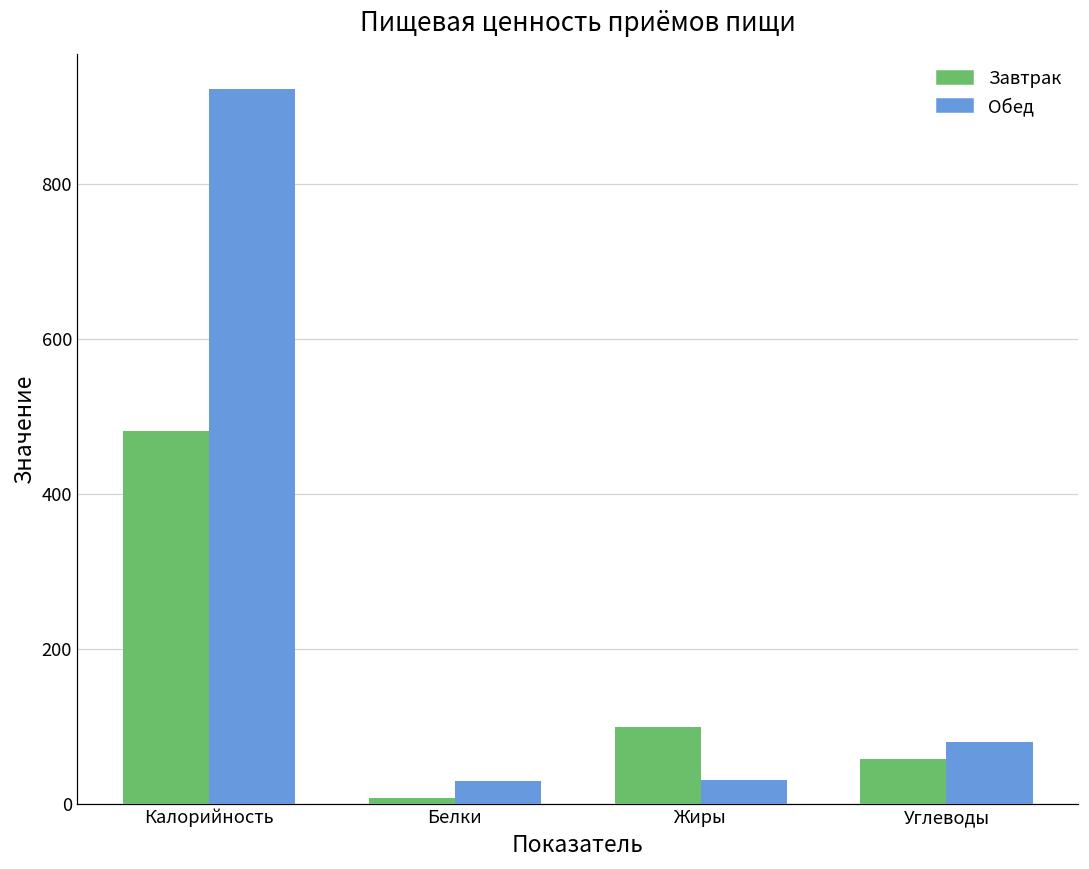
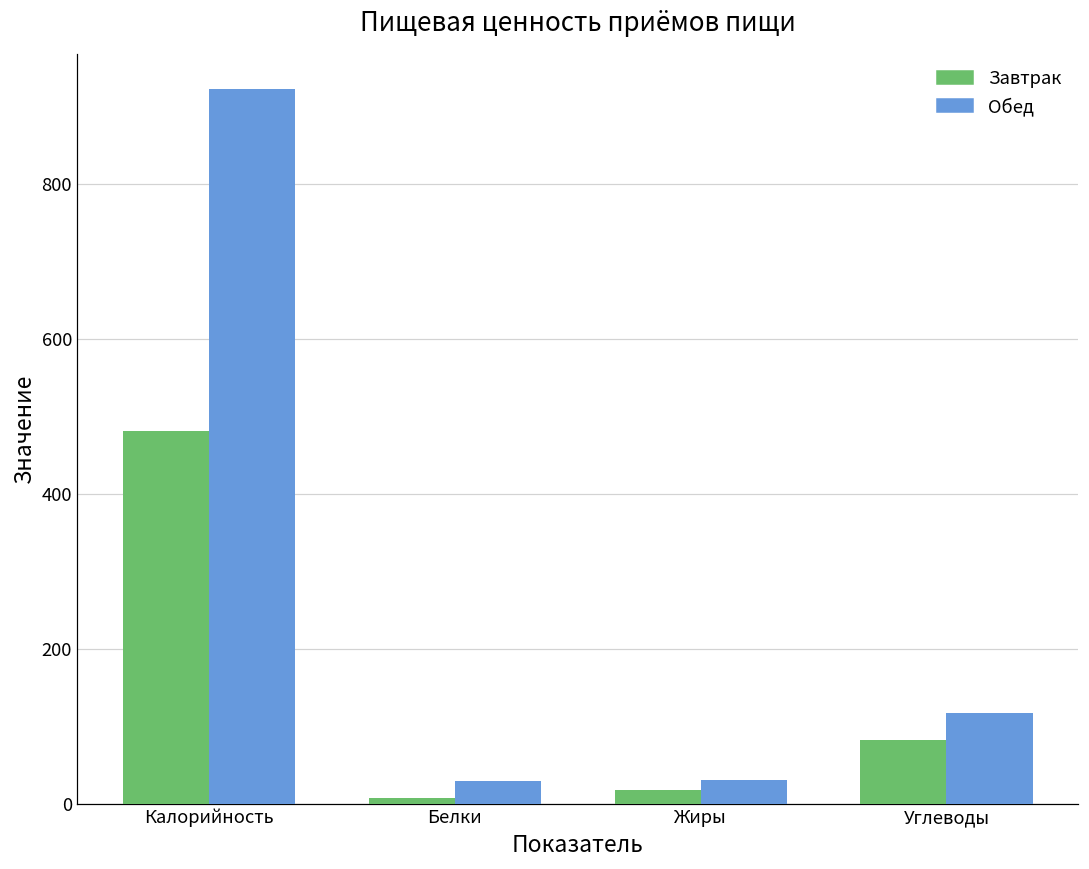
  {
    "Завтрак": {
      "Калорийность": 480,
      "Белки": 10,
-     "Жиры": 100,
-     "Углеводы": 60
+     "Жиры": 20,
+     "Углеводы": 80
    },
    "Обед": {
      "Калорийность": 920,
      "Белки": 30,
      "Жиры": 30,
-     "Углеводы": 80
+     "Углеводы": 120
    }
  }
